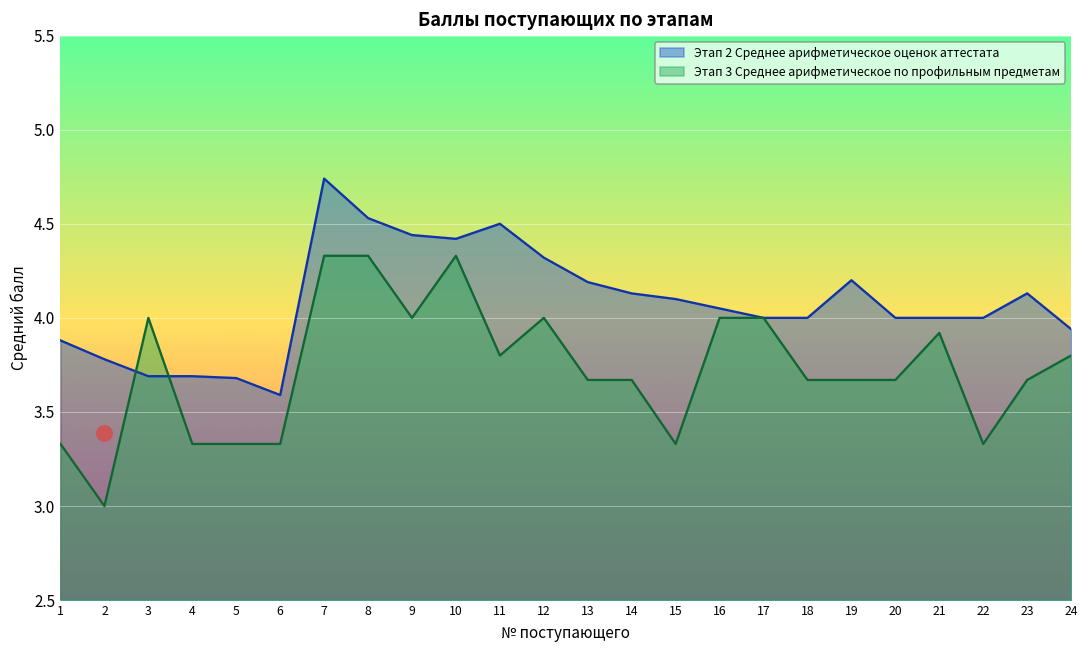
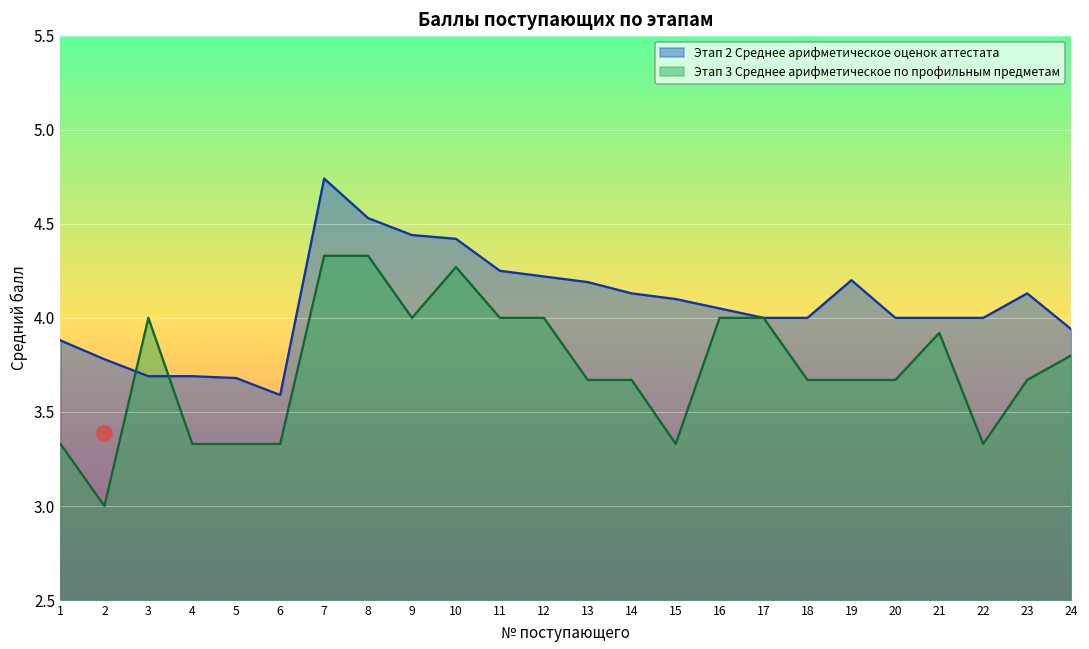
  {
    "Этап 2 Среднее арифметическое оценок аттестата": {
      "1": 3.88,
      "2": 3.78,
      "3": 3.69,
      "4": 3.69,
      "5": 3.68,
      "6": 3.59,
      "7": 4.74,
      "8": 4.53,
      "9": 4.44,
      "10": 4.42,
-     "11": 4.50,
-     "12": 4.32,
+     "11": 4.25,
+     "12": 4.22,
      "13": 4.19,
      "14": 4.13,
      "15": 4.10,
      "16": 4.05,
      "18": 4.00,
      "19": 4.20,
      "20": 4.00,
      "21": 4.00,
      "22": 4.00,
      "23": 4.13,
      "24": 3.94
    },
    "Этап 3 Среднее арифметическое по профильным предметам": {
      "1": 3.33,
      "2": 3.00,
      "3": 4.00,
      "4": 3.33,
      "5": 3.33,
      "6": 3.33,
      "7": 4.33,
      "8": 4.33,
      "9": 4.00,
-     "10": 4.33,
-     "11": 3.8,
+     "10": 4.27,
+     "11": 4.0,
      "12": 4.00,
      "13": 3.67,
      "14": 3.67,
      "15": 3.33,
      "16": 4.00,
      "18": 3.67,
      "19": 3.67,
      "20": 3.67,
      "21": 3.92,
      "22": 3.33,
      "23": 3.67,
      "24": 3.80
    }
  }
